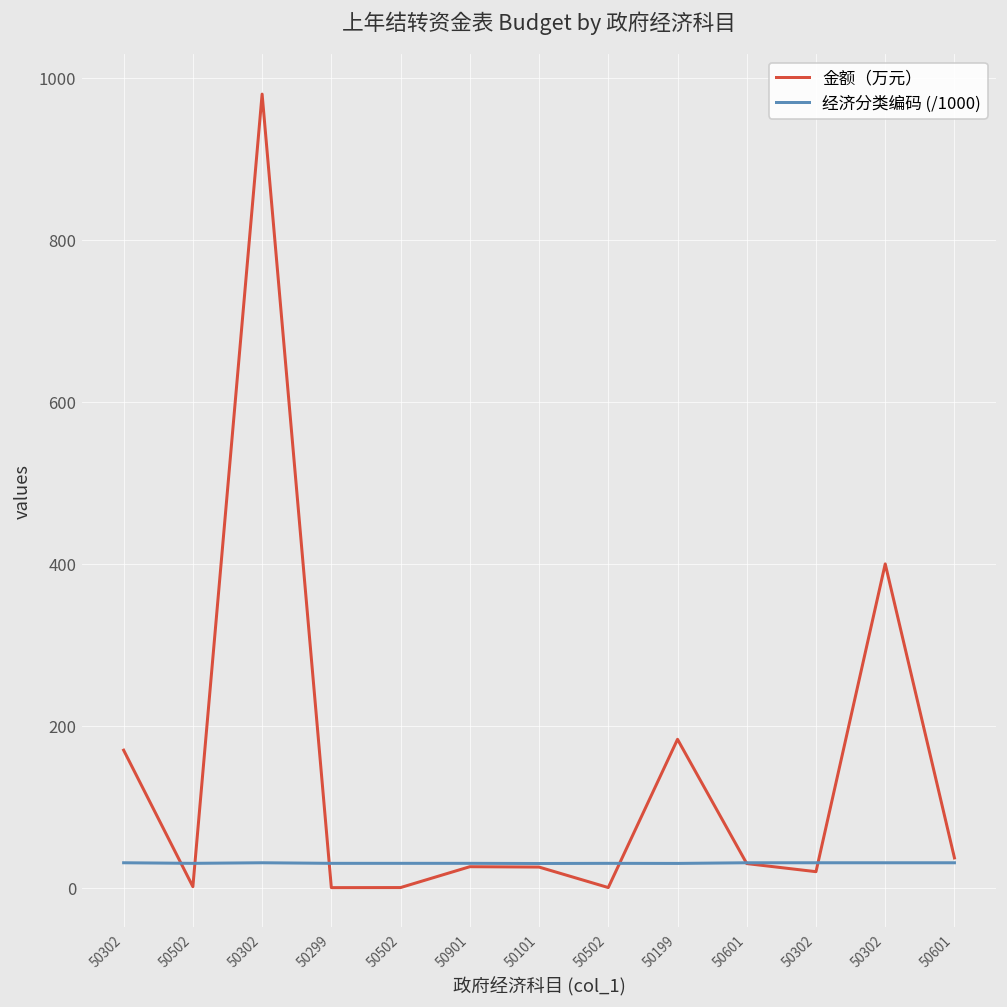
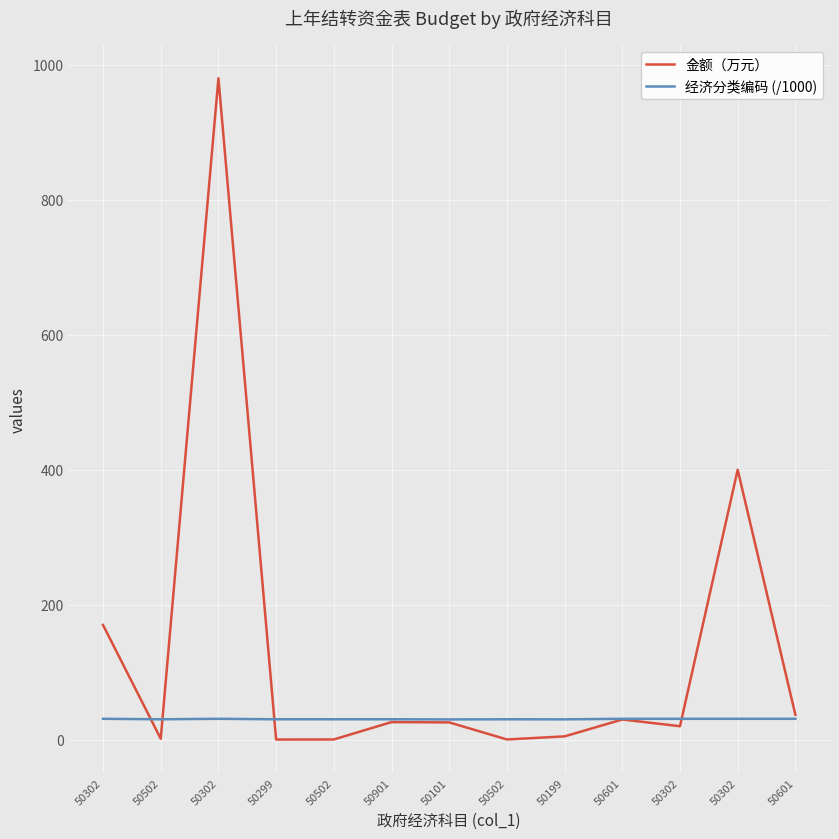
  {
    "金额（万元）": {
      "50299": 0,
      "50901": 30,
      "50101": 30,
-     "50199": 180
+     "50199": 0
    },
    "经济分类编码 (/1000)": {
      "50299": 30,
      "50901": 30,
      "50101": 30,
      "50199": 30
    }
  }
